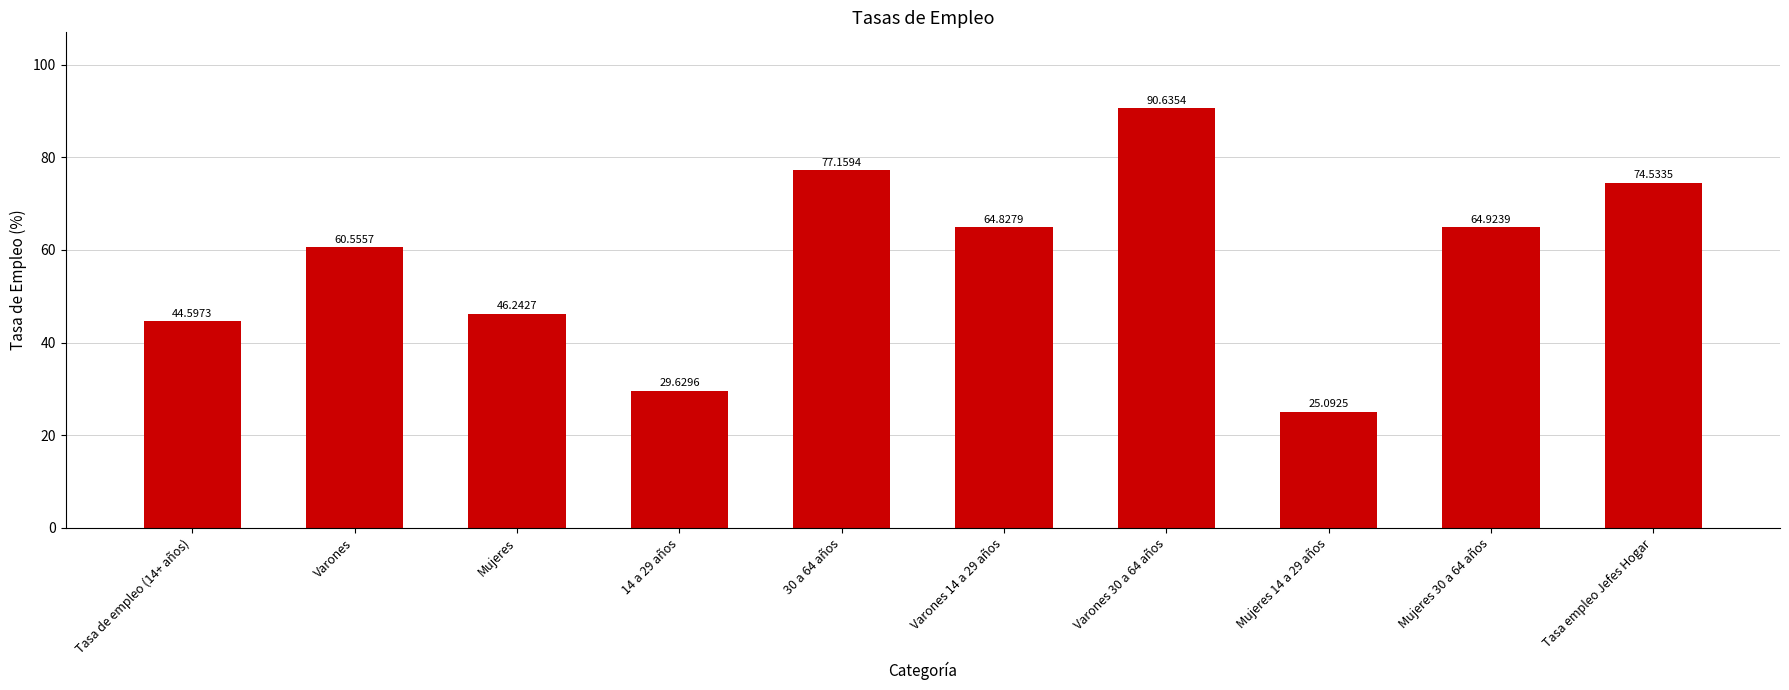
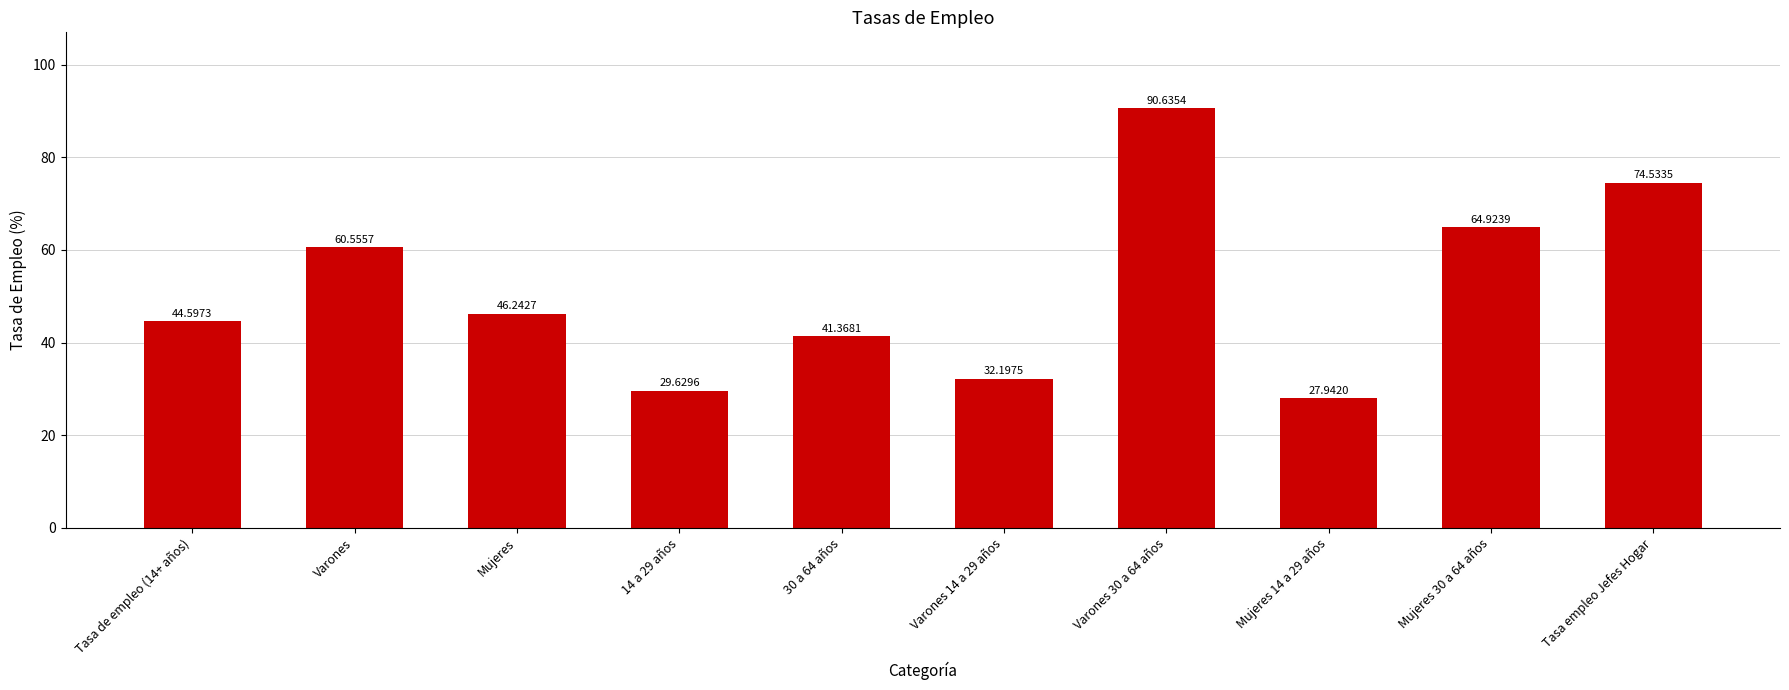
  {
    "Tasa de empleo (14+ años)": 44.5973,
    "Varones": 60.5557,
    "Mujeres": 46.2427,
    "14 a 29 años": 29.6296,
-   "30 a 64 años": 77.1594,
-   "Varones 14 a 29 años": 64.8279,
+   "30 a 64 años": 41.3681,
+   "Varones 14 a 29 años": 32.1975,
    "Varones 30 a 64 años": 90.6354,
-   "Mujeres 14 a 29 años": 25.0925,
+   "Mujeres 14 a 29 años": 27.9420,
    "Mujeres 30 a 64 años": 64.9239,
    "Tasa empleo Jefes Hogar": 74.5335
  }
